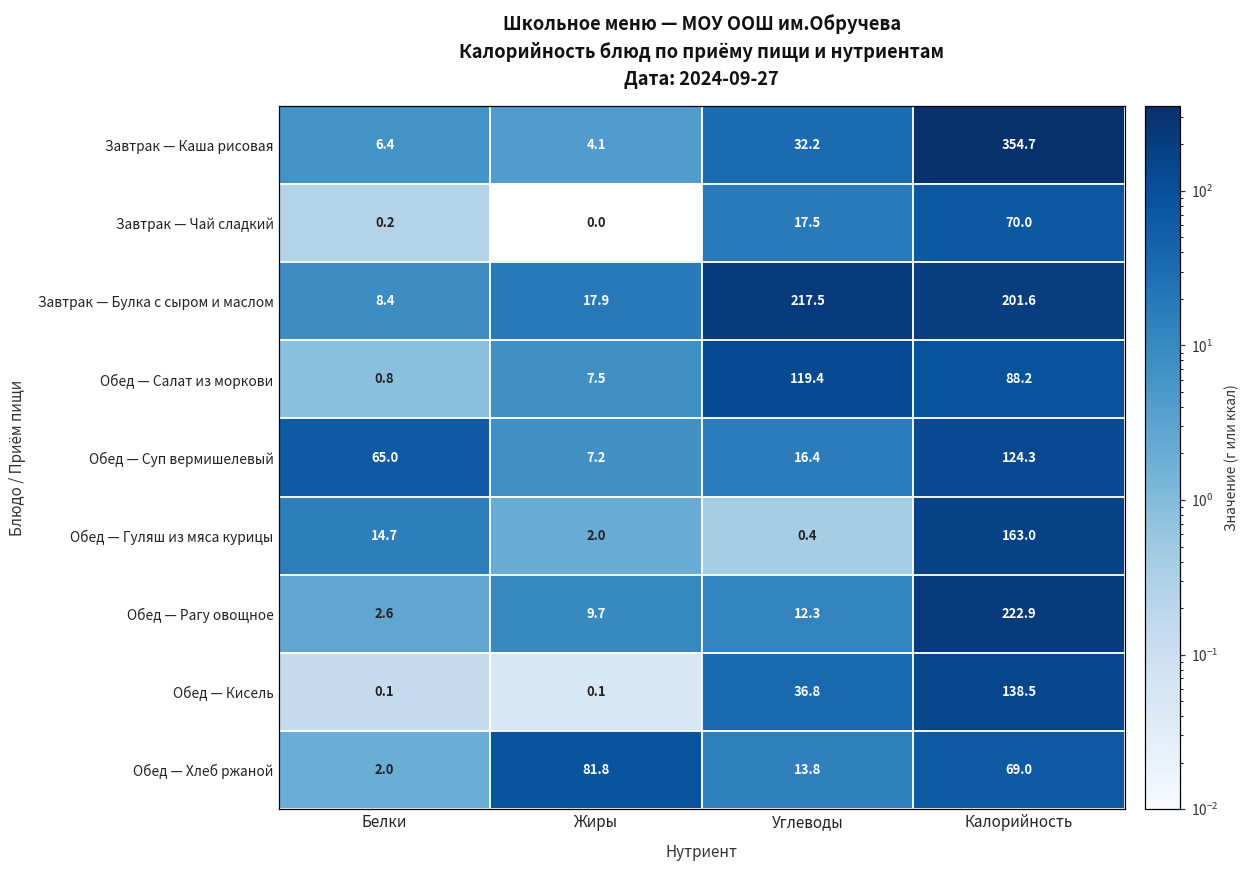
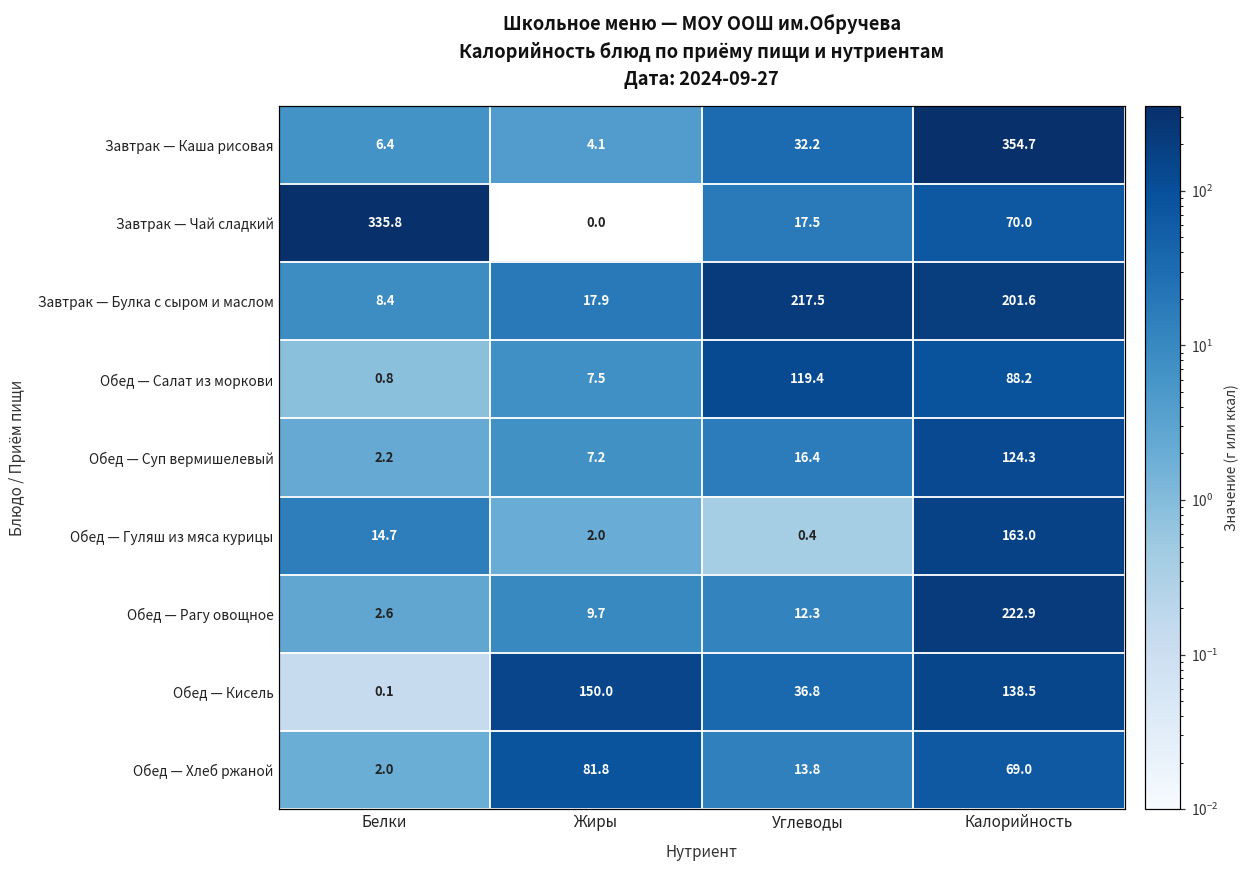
  {
    "Завтрак — Каша рисовая": {
      "Белки": 6.4,
      "Жиры": 4.1,
      "Углеводы": 32.2,
      "Калорийность": 354.7
    },
    "Завтрак — Чай сладкий": {
-     "Белки": 0.2,
+     "Белки": 335.8,
      "Жиры": 0.0,
      "Углеводы": 17.5,
      "Калорийность": 70.0
    },
    "Завтрак — Булка с сыром и маслом": {
      "Белки": 8.4,
      "Жиры": 17.9,
      "Углеводы": 217.5,
      "Калорийность": 201.6
    },
    "Обед — Салат из моркови": {
      "Белки": 0.8,
      "Жиры": 7.5,
      "Углеводы": 119.4,
      "Калорийность": 88.2
    },
    "Обед — Суп вермишелевый": {
-     "Белки": 65.0,
+     "Белки": 2.2,
      "Жиры": 7.2,
      "Углеводы": 16.4,
      "Калорийность": 124.3
    },
    "Обед — Гуляш из мяса курицы": {
      "Белки": 14.7,
      "Жиры": 2.0,
      "Углеводы": 0.4,
      "Калорийность": 163.0
    },
    "Обед — Рагу овощное": {
      "Белки": 2.6,
      "Жиры": 9.7,
      "Углеводы": 12.3,
      "Калорийность": 222.9
    },
    "Обед — Кисель": {
      "Белки": 0.1,
-     "Жиры": 0.1,
+     "Жиры": 150.0,
      "Углеводы": 36.8,
      "Калорийность": 138.5
    },
    "Обед — Хлеб ржаной": {
      "Белки": 2.0,
      "Жиры": 81.8,
      "Углеводы": 13.8,
      "Калорийность": 69.0
    }
  }
